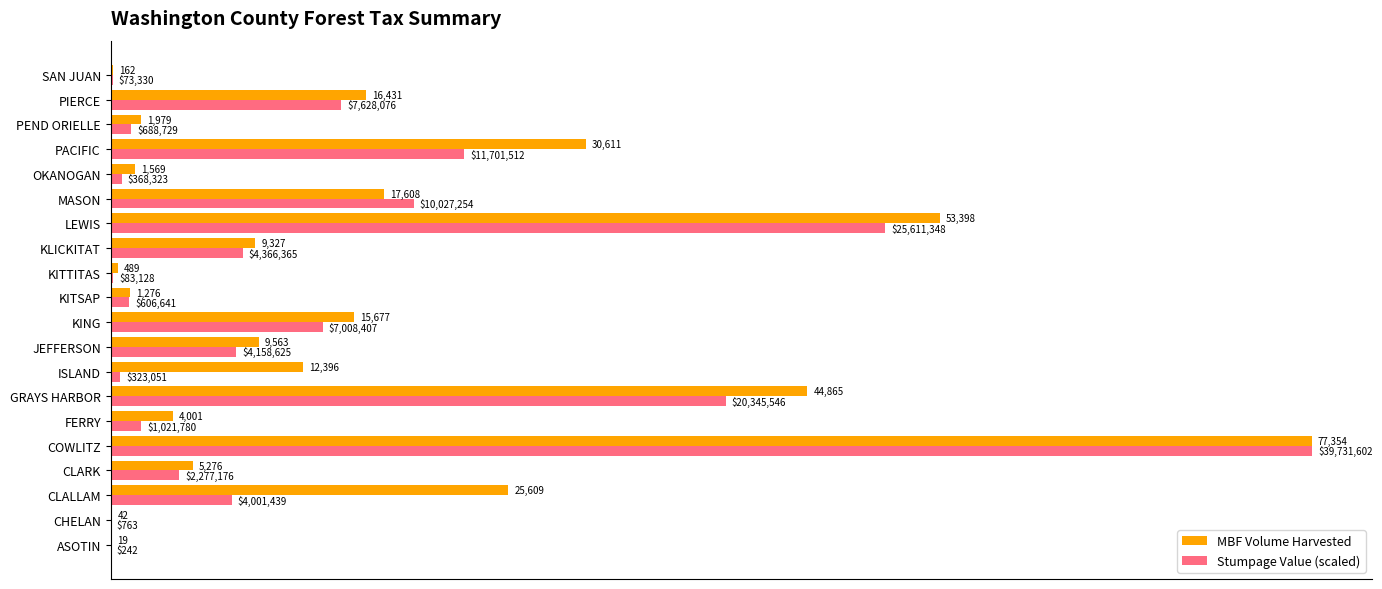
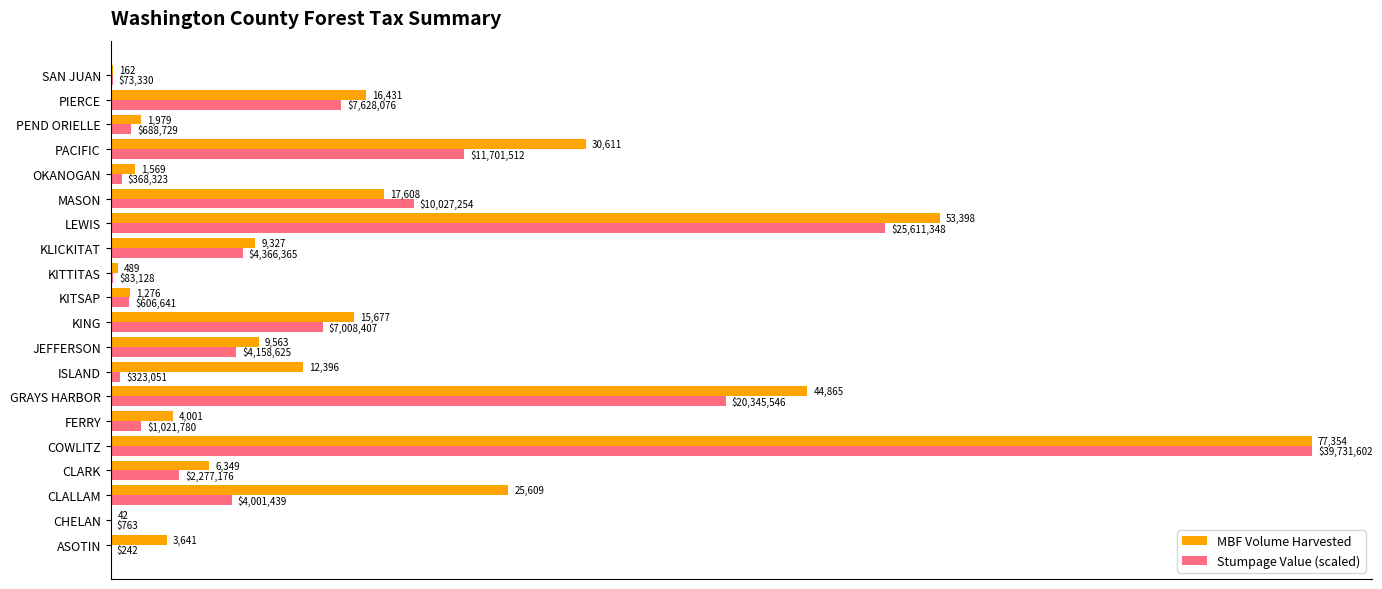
  {
    "MBF Volume Harvested": {
      "SAN JUAN": "162",
      "PIERCE": "16,431",
      "PEND ORIELLE": "1,979",
      "PACIFIC": "30,611",
      "OKANOGAN": "1,569",
      "MASON": "17,608",
      "LEWIS": "53,398",
      "KLICKITAT": "9,327",
      "KITTITAS": "489",
      "KITSAP": "1,276",
      "KING": "15,677",
      "JEFFERSON": "9,563",
      "ISLAND": "12,396",
      "GRAYS HARBOR": "44,865",
      "FERRY": "4,001",
      "COWLITZ": "77,354",
-     "CLARK": "5,276",
+     "CLARK": "6,349",
      "CLALLAM": "25,609",
      "CHELAN": "42",
-     "ASOTIN": "19"
+     "ASOTIN": "3,641"
    }
  }
